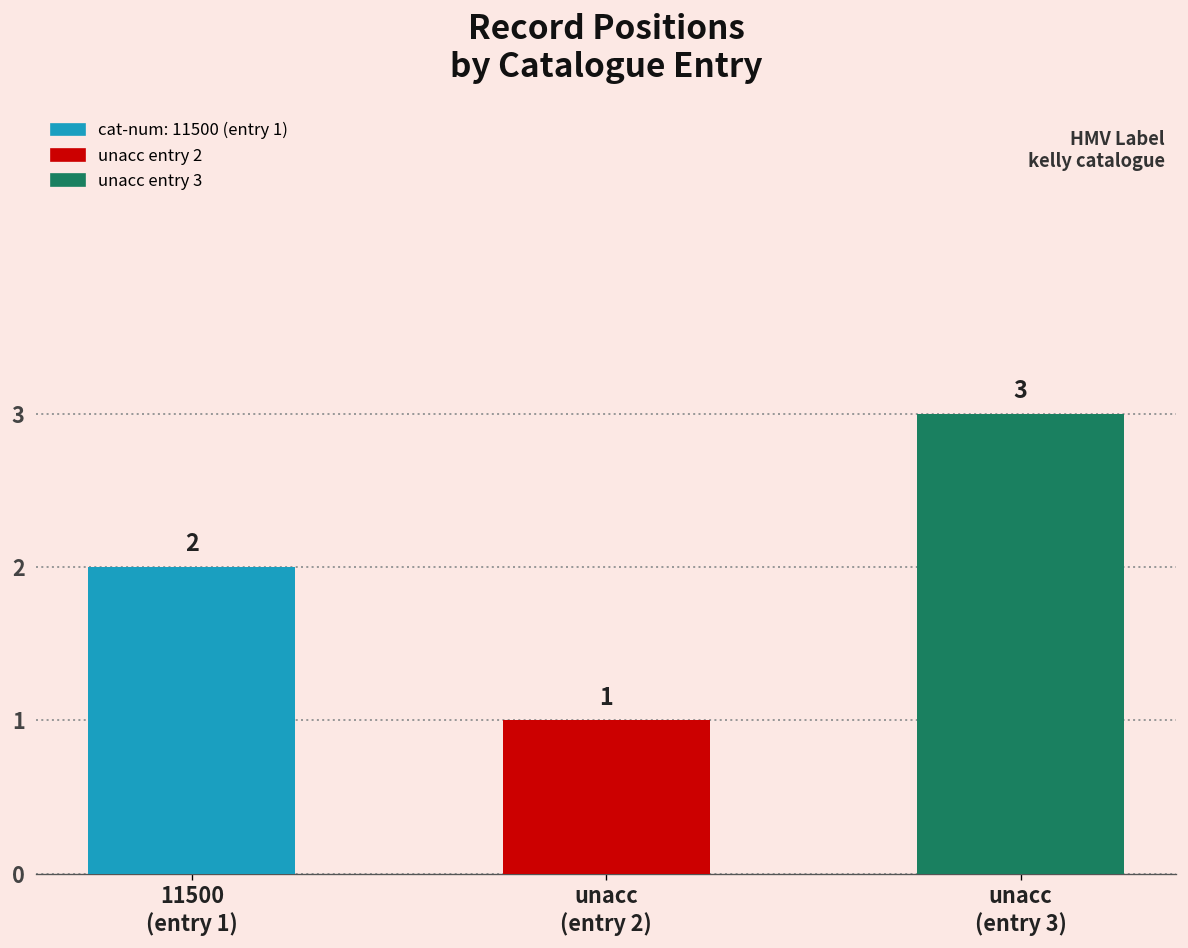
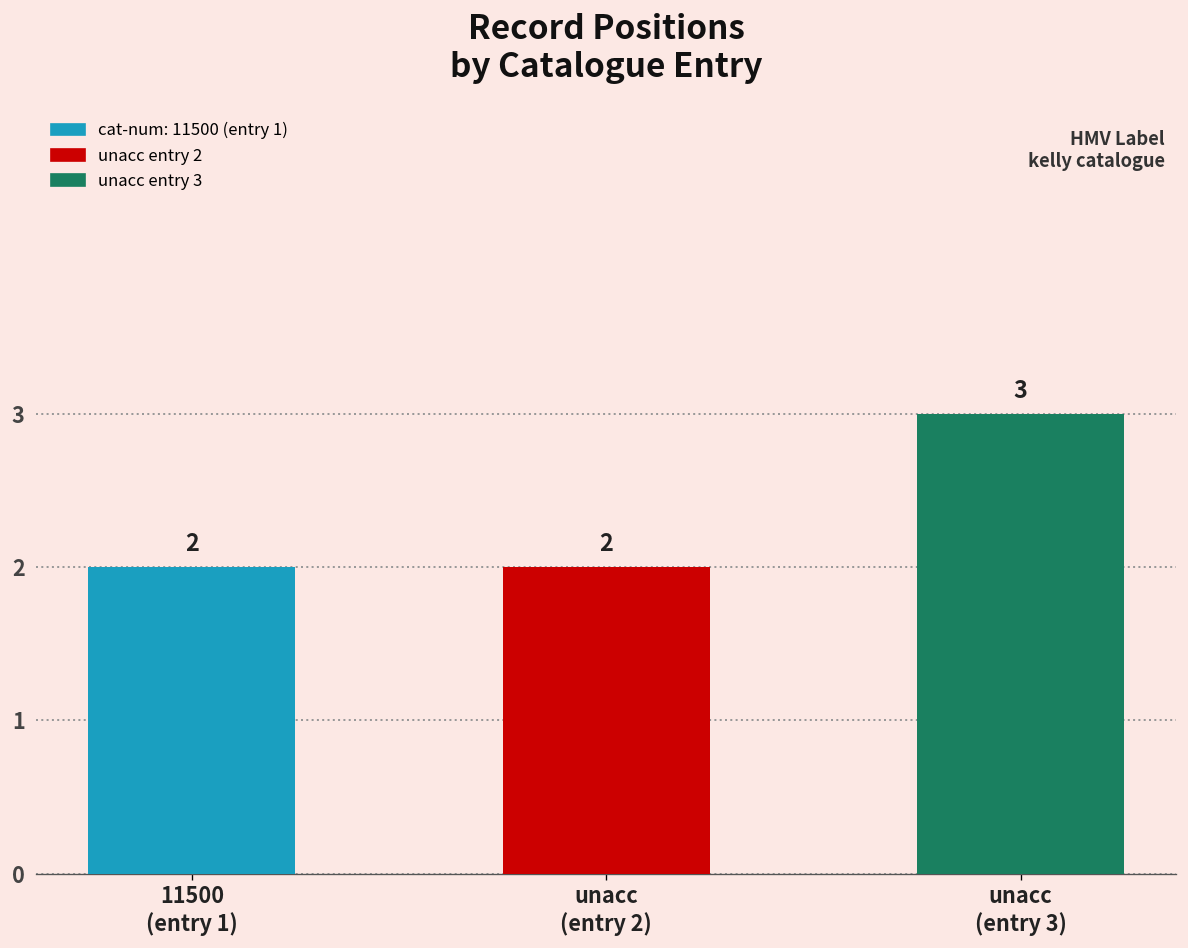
  {
    "11500 (entry 1)": 2,
-   "unacc (entry 2)": 1,
+   "unacc (entry 2)": 2,
    "unacc (entry 3)": 3
  }
